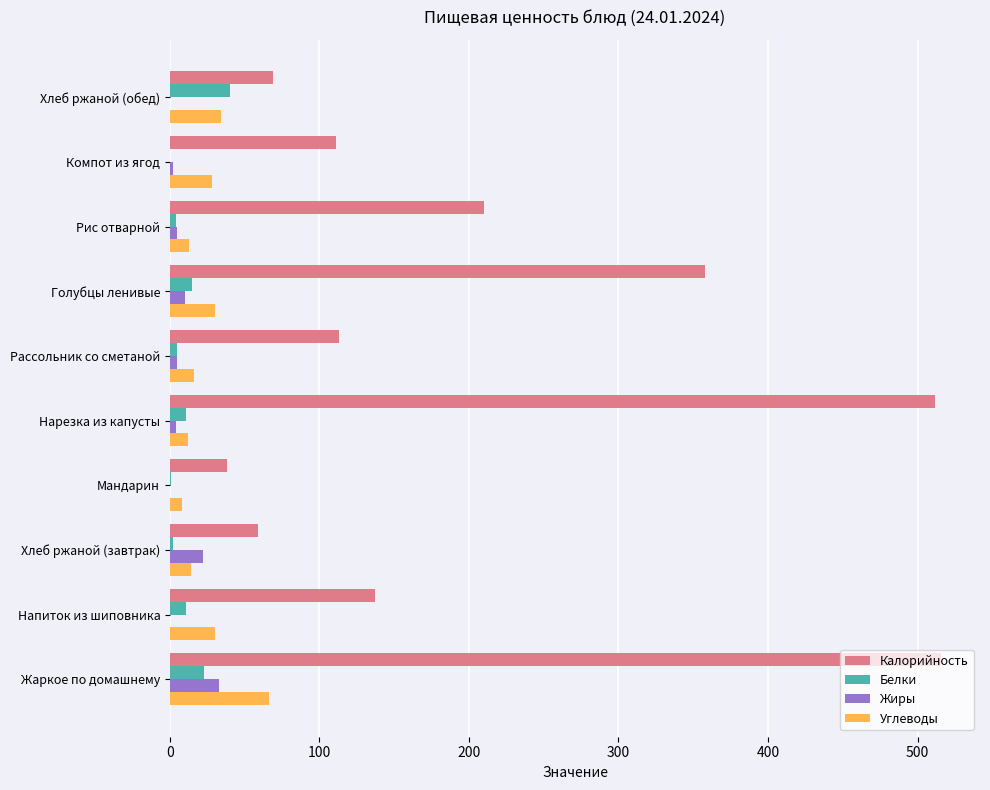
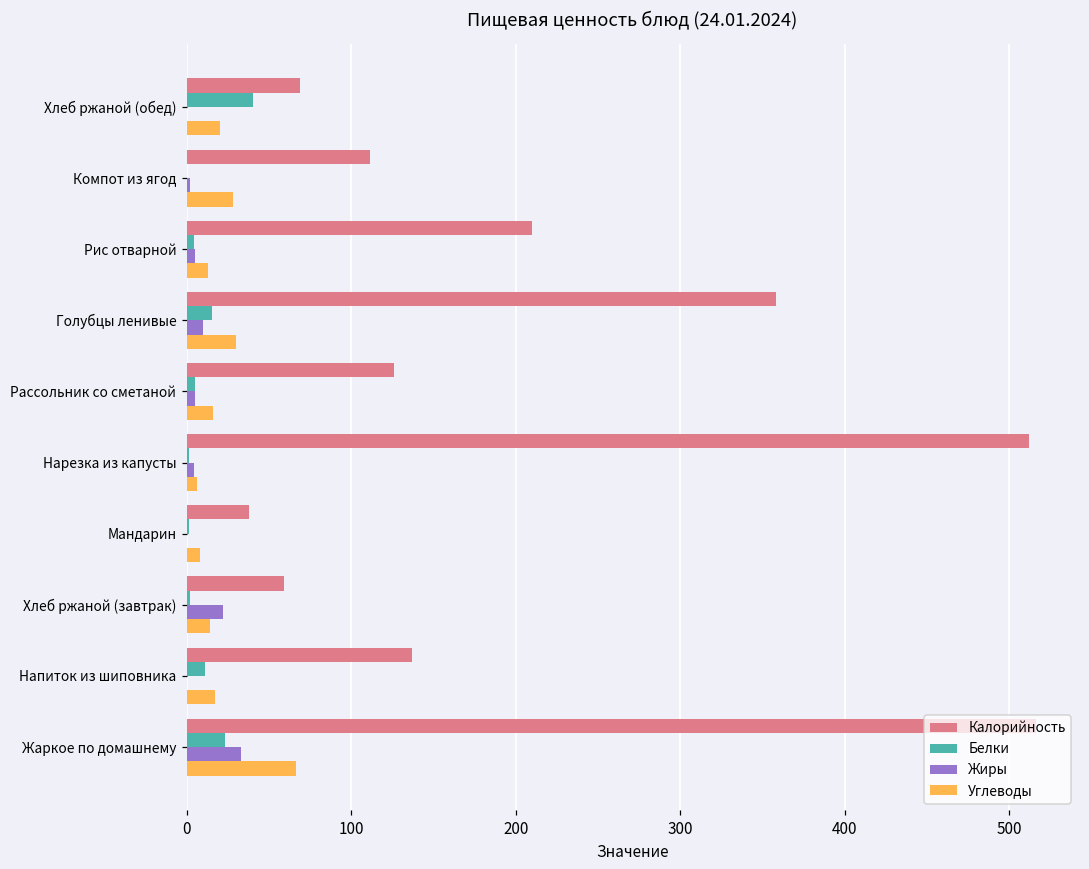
  {
    "Калорийность": {
      "Хлеб ржаной (обед)": 69,
      "Компот из ягод": 111,
      "Рис отварной": 210,
      "Голубцы ленивые": 358,
-     "Рассольник со сметаной": 113,
+     "Рассольник со сметаной": 126,
      "Нарезка из капусты": 512,
      "Мандарин": 38,
      "Хлеб ржаной (завтрак)": 59,
      "Напиток из шиповника": 137
    },
    "Белки": {
      "Хлеб ржаной (обед)": 40,
      "Компот из ягод": 0,
      "Рис отварной": 4,
      "Голубцы ленивые": 15,
      "Рассольник со сметаной": 5,
-     "Нарезка из капусты": 11,
+     "Нарезка из капусты": 1,
      "Хлеб ржаной (завтрак)": 2,
      "Напиток из шиповника": 11,
      "Жаркое по домашнему": 23
    },
    "Жиры": {
      "Хлеб ржаной (обед)": 0,
      "Компот из ягод": 2,
      "Рис отварной": 5,
      "Голубцы ленивые": 10,
      "Рассольник со сметаной": 5,
      "Нарезка из капусты": 4,
      "Мандарин": 0,
      "Хлеб ржаной (завтрак)": 22,
      "Напиток из шиповника": 0,
      "Жаркое по домашнему": 33
    },
    "Углеводы": {
-     "Хлеб ржаной (обед)": 34,
+     "Хлеб ржаной (обед)": 20,
      "Компот из ягод": 28,
      "Рис отварной": 13,
      "Голубцы ленивые": 30,
      "Рассольник со сметаной": 16,
-     "Нарезка из капусты": 12,
+     "Нарезка из капусты": 6,
      "Мандарин": 8,
      "Хлеб ржаной (завтрак)": 14,
-     "Напиток из шиповника": 30,
+     "Напиток из шиповника": 17,
      "Жаркое по домашнему": 66
    }
  }
